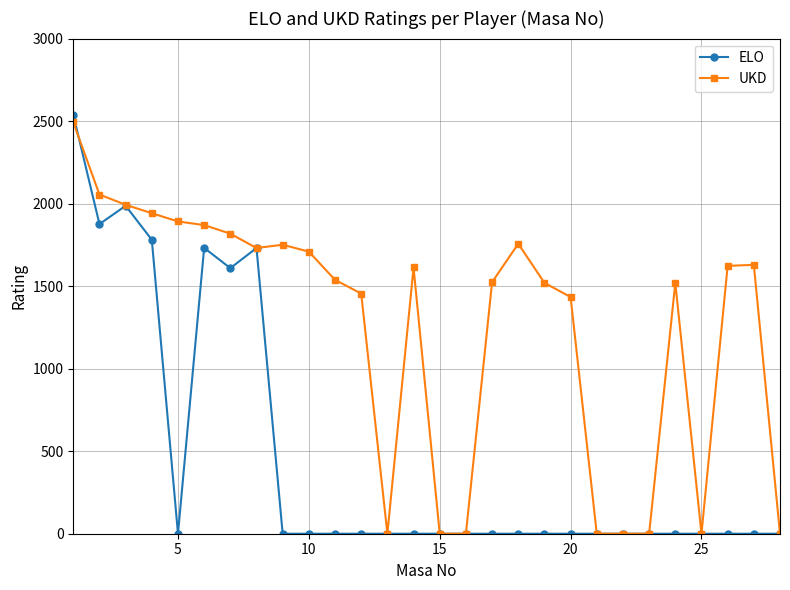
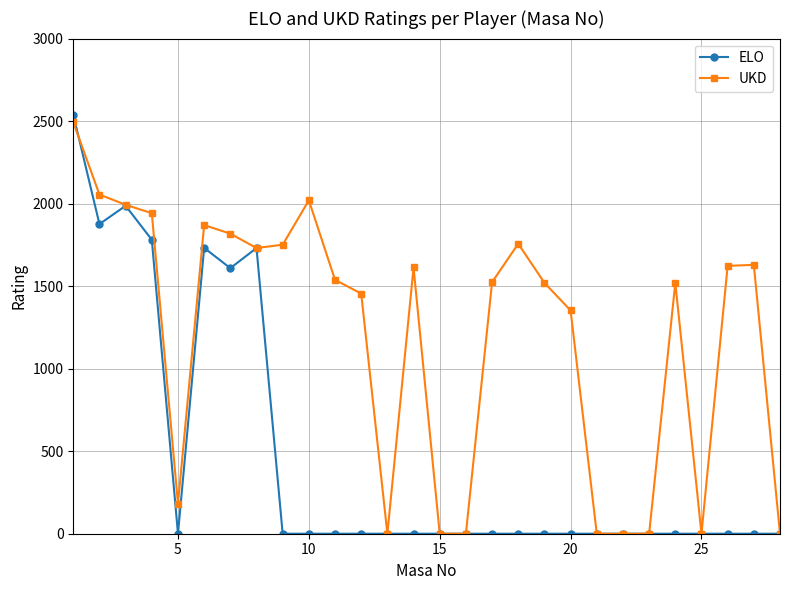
  {
    "ELO": {
      "5": 0,
      "10": 0,
      "20": 0
    },
    "UKD": {
-     "5": 1890,
-     "10": 1710,
-     "20": 1430
+     "5": 180,
+     "10": 2020,
+     "20": 1350
    }
  }
